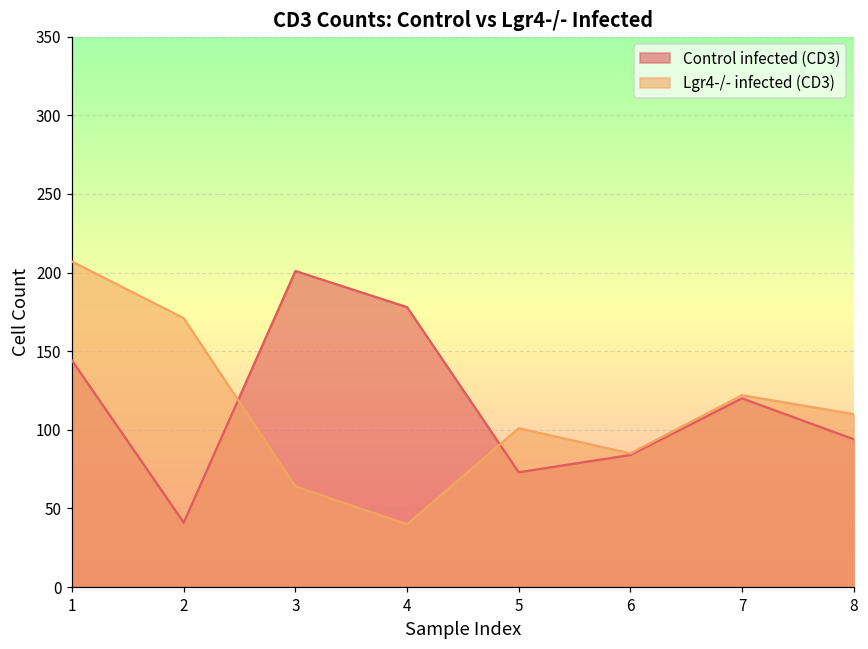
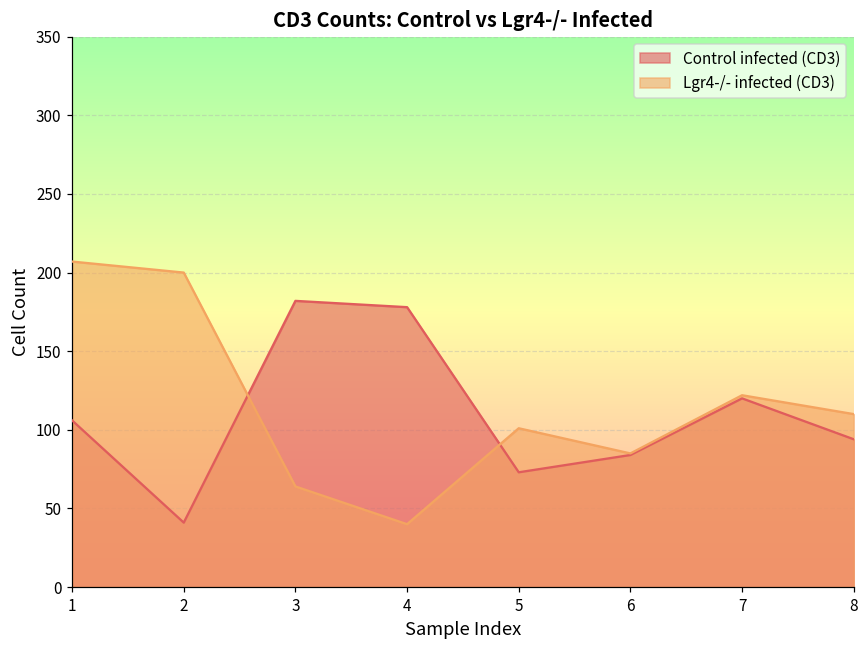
  {
    "Control infected (CD3)": {
-     "1": 144,
+     "1": 106,
      "2": 41,
-     "3": 201,
+     "3": 182,
      "4": 178,
      "5": 73,
      "7": 120,
      "8": 94
    },
    "Lgr4-/- infected (CD3)": {
      "1": 207,
-     "2": 171,
+     "2": 200,
      "3": 64,
      "4": 40,
      "5": 101,
      "7": 122,
      "8": 110
    }
  }
